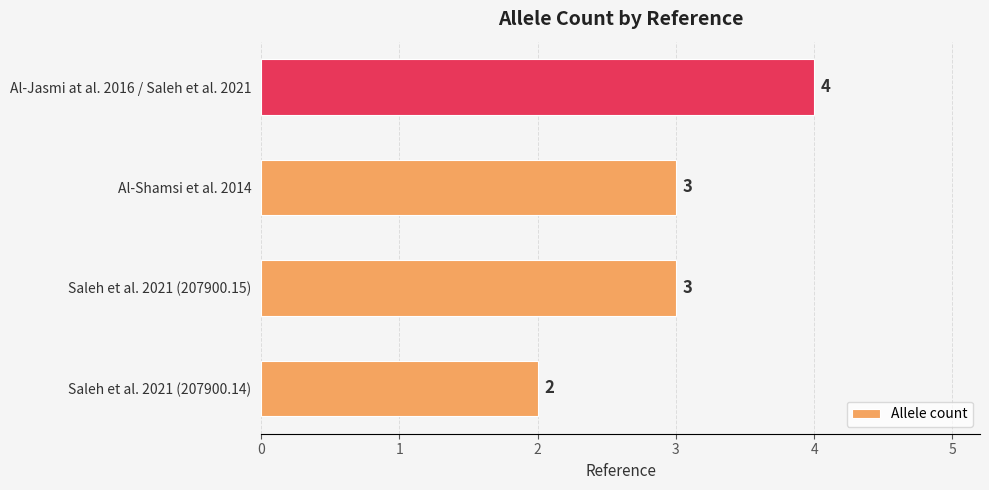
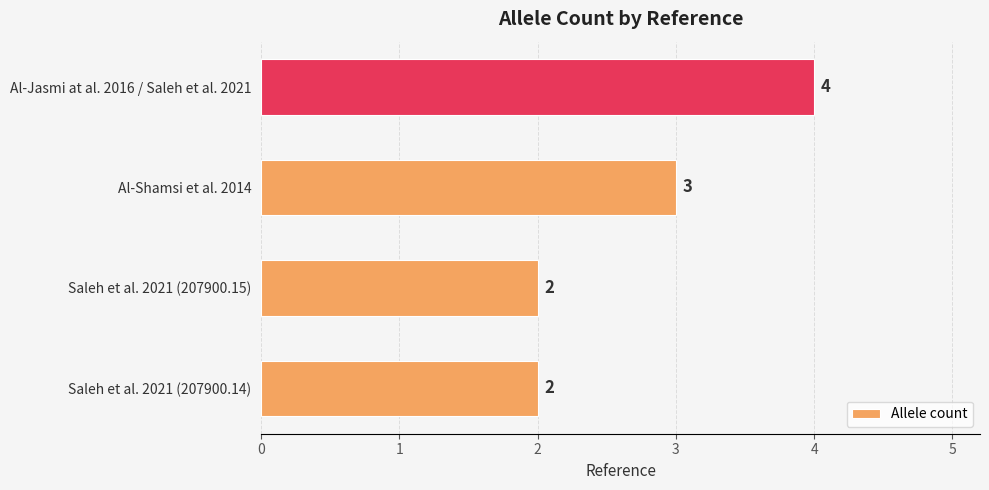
  {
    "Al-Jasmi at al. 2016 / Saleh et al. 2021": 4,
    "Al-Shamsi et al. 2014": 3,
-   "Saleh et al. 2021 (207900.15)": 3,
+   "Saleh et al. 2021 (207900.15)": 2,
    "Saleh et al. 2021 (207900.14)": 2
  }
